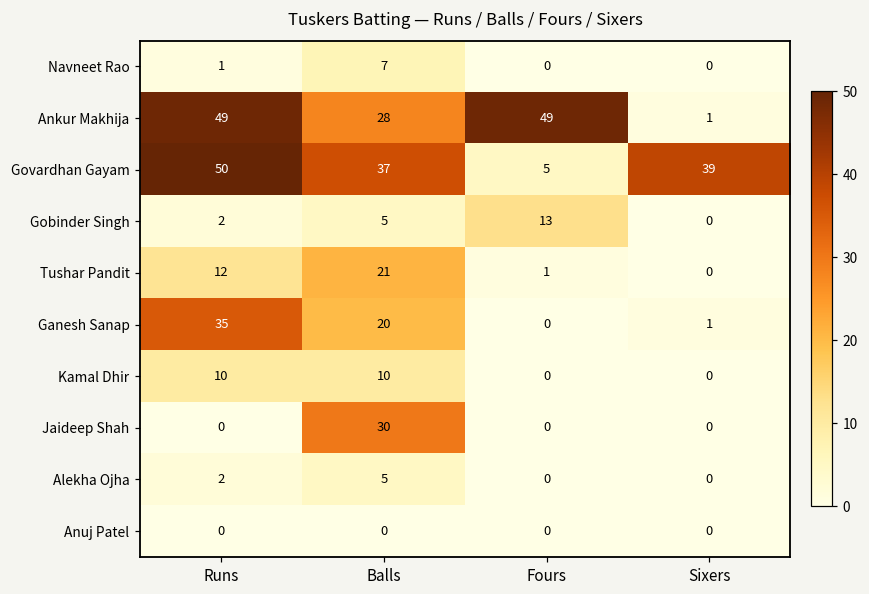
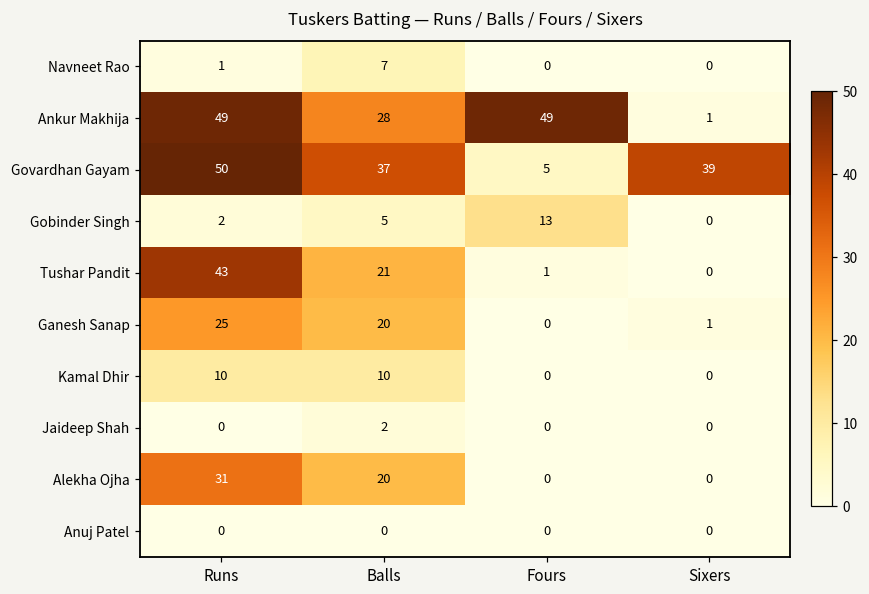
  {
    "Navneet Rao": {
      "Runs": 1,
      "Balls": 7,
      "Fours": 0,
      "Sixers": 0
    },
    "Ankur Makhija": {
      "Runs": 49,
      "Balls": 28,
      "Fours": 49,
      "Sixers": 1
    },
    "Govardhan Gayam": {
      "Runs": 50,
      "Balls": 37,
      "Fours": 5,
      "Sixers": 39
    },
    "Gobinder Singh": {
      "Runs": 2,
      "Balls": 5,
      "Fours": 13,
      "Sixers": 0
    },
    "Tushar Pandit": {
-     "Runs": 12,
+     "Runs": 43,
      "Balls": 21,
      "Fours": 1,
      "Sixers": 0
    },
    "Ganesh Sanap": {
-     "Runs": 35,
+     "Runs": 25,
      "Balls": 20,
      "Fours": 0,
      "Sixers": 1
    },
    "Kamal Dhir": {
      "Runs": 10,
      "Balls": 10,
      "Fours": 0,
      "Sixers": 0
    },
    "Jaideep Shah": {
      "Runs": 0,
-     "Balls": 30,
+     "Balls": 2,
      "Fours": 0,
      "Sixers": 0
    },
    "Alekha Ojha": {
-     "Runs": 2,
-     "Balls": 5,
+     "Runs": 31,
+     "Balls": 20,
      "Fours": 0,
      "Sixers": 0
    },
    "Anuj Patel": {
      "Runs": 0,
      "Balls": 0,
      "Fours": 0,
      "Sixers": 0
    }
  }
